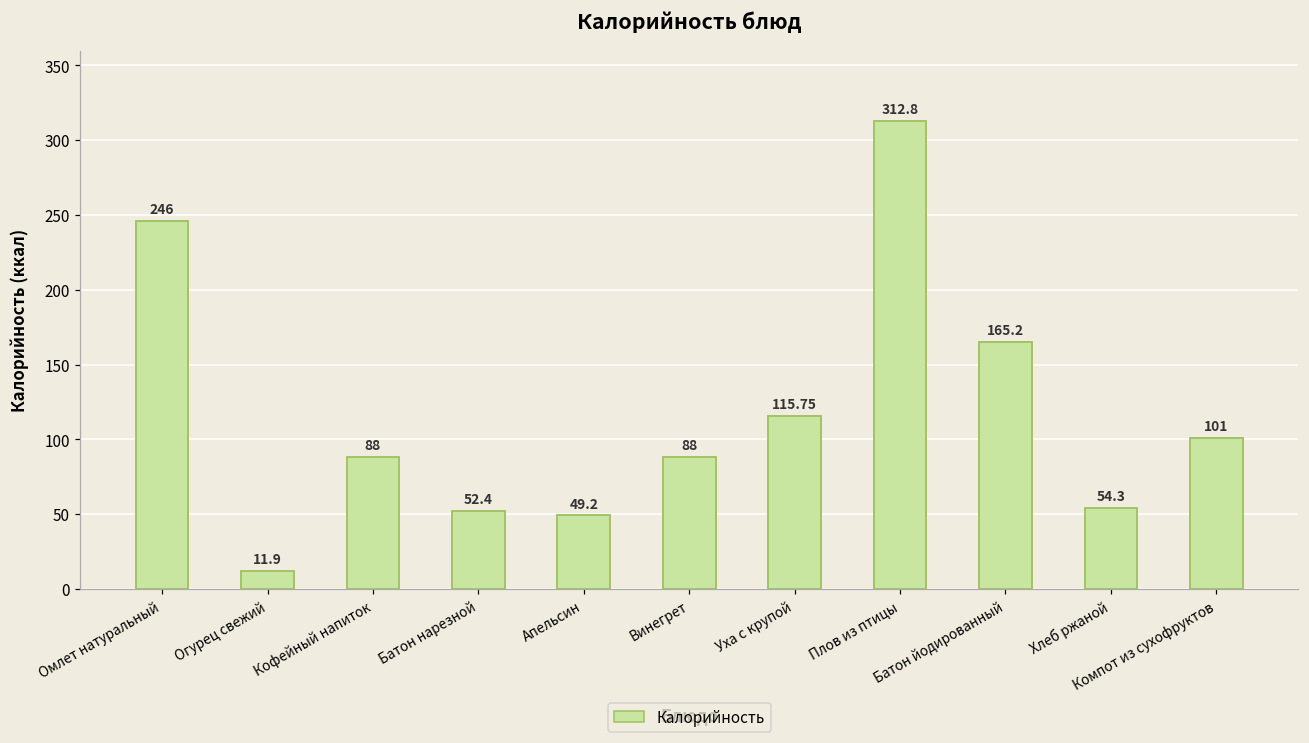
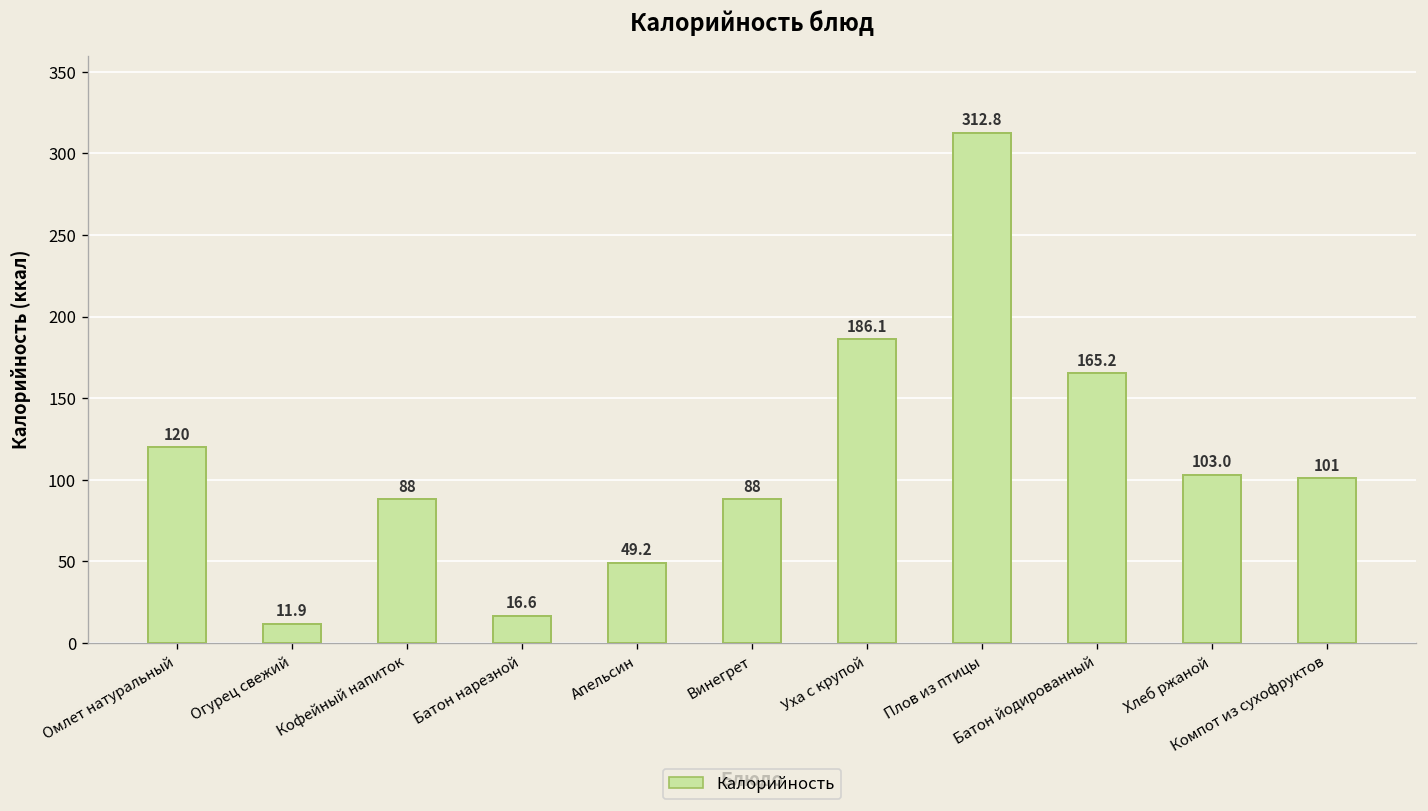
  {
-   "Омлет натуральный": 246,
+   "Омлет натуральный": 120,
    "Огурец свежий": 11.9,
    "Кофейный напиток": 88,
-   "Батон нарезной": 52.4,
+   "Батон нарезной": 16.6,
    "Апельсин": 49.2,
    "Винегрет": 88,
-   "Уха с крупой": 115.75,
+   "Уха с крупой": 186.1,
    "Плов из птицы": 312.8,
    "Батон йодированный": 165.2,
-   "Хлеб ржаной": 54.3,
+   "Хлеб ржаной": 103.0,
    "Компот из сухофруктов": 101
  }
